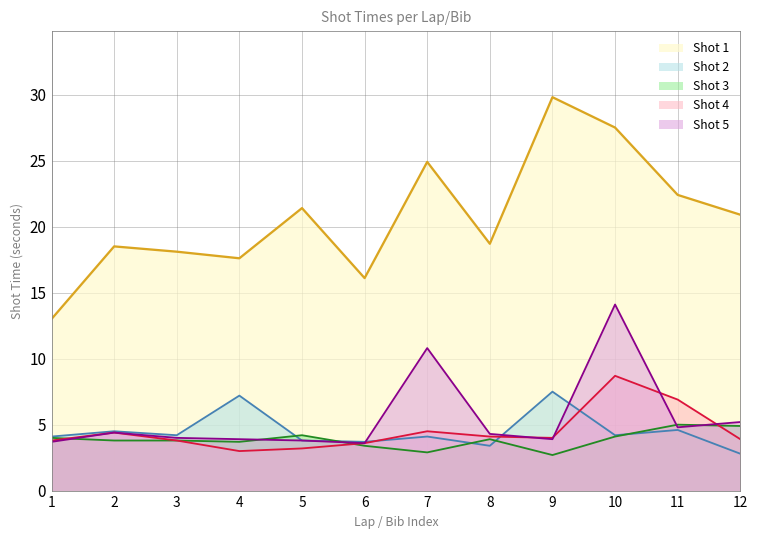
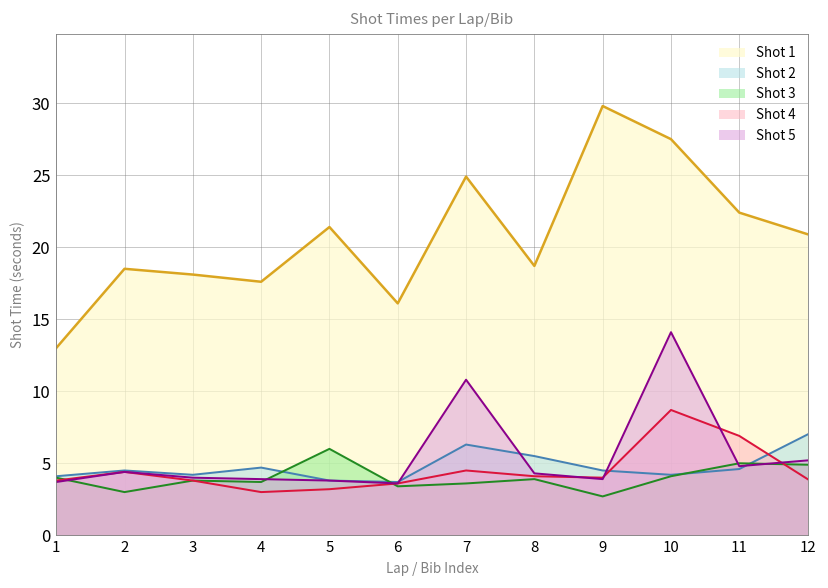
  {
    "Shot 2": {
-     "4": 7.2,
-     "7": 4.1,
-     "8": 3.4,
-     "9": 7.5,
-     "12": 2.8
+     "4": 4.7,
+     "7": 6.3,
+     "8": 5.5,
+     "9": 4.5,
+     "12": 7.0
    },
    "Shot 3": {
-     "2": 3.8,
-     "5": 4.2,
-     "7": 2.9,
+     "2": 3.0,
+     "5": 6.0,
+     "7": 3.6,
      "9": 2.7,
      "12": 4.9
    }
  }
